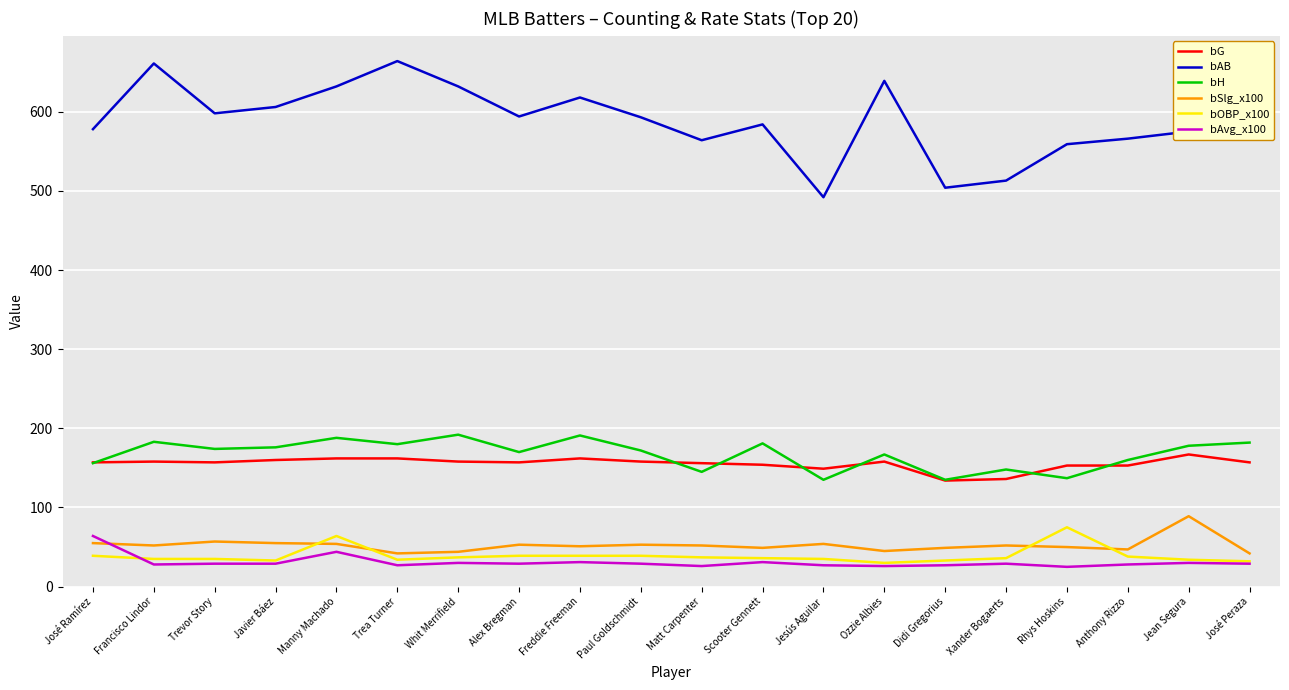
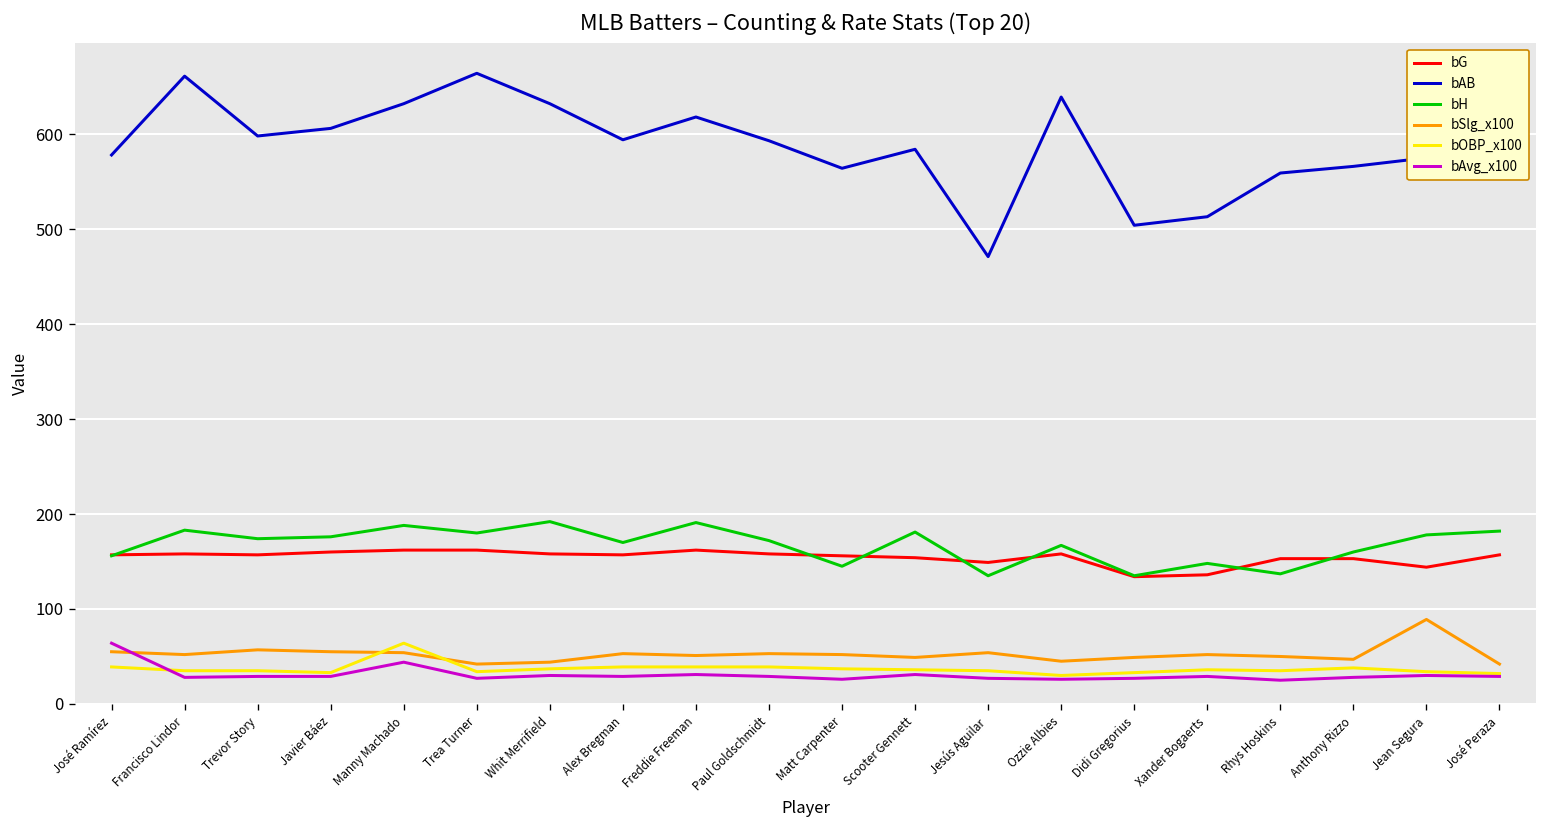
  {
    "bG": {
      "Francisco Lindor": 160,
      "Trevor Story": 160,
      "Javier Báez": 160,
      "Manny Machado": 160,
      "Trea Turner": 160,
      "Whit Merrifield": 160,
      "Alex Bregman": 160,
      "Freddie Freeman": 160,
      "Paul Goldschmidt": 160,
      "Matt Carpenter": 160,
      "Scooter Gennett": 150,
      "Jesús Aguilar": 150,
      "Ozzie Albies": 160,
      "Xander Bogaerts": 140,
      "Rhys Hoskins": 150,
      "Anthony Rizzo": 150,
-     "Jean Segura": 170,
+     "Jean Segura": 140,
      "José Peraza": 160
    },
    "bAB": {
      "José Ramírez": 580,
      "Francisco Lindor": 660,
      "Trevor Story": 600,
      "Javier Báez": 610,
      "Manny Machado": 630,
      "Trea Turner": 660,
      "Whit Merrifield": 630,
      "Alex Bregman": 590,
      "Freddie Freeman": 620,
      "Paul Goldschmidt": 590,
      "Matt Carpenter": 560,
      "Scooter Gennett": 580,
-     "Jesús Aguilar": 490,
+     "Jesús Aguilar": 470,
      "Ozzie Albies": 640,
      "Didi Gregorius": 500,
      "Xander Bogaerts": 510,
      "Rhys Hoskins": 560,
      "Anthony Rizzo": 570
    },
    "bH": {
      "Francisco Lindor": 180,
      "Trevor Story": 170,
      "Javier Báez": 180,
      "Manny Machado": 190,
      "Trea Turner": 180,
      "Whit Merrifield": 190,
      "Alex Bregman": 170,
      "Freddie Freeman": 190,
      "Paul Goldschmidt": 170,
      "Matt Carpenter": 150,
      "Scooter Gennett": 180,
      "Jesús Aguilar": 140,
      "Ozzie Albies": 170,
      "Xander Bogaerts": 150,
      "Rhys Hoskins": 140,
      "Anthony Rizzo": 160,
      "Jean Segura": 180,
      "José Peraza": 180
    },
    "bSlg_x100": {
      "José Ramírez": 60,
      "Francisco Lindor": 50,
      "Trevor Story": 60,
      "Javier Báez": 60,
      "Manny Machado": 50,
      "Trea Turner": 40,
      "Whit Merrifield": 40,
      "Alex Bregman": 50,
      "Freddie Freeman": 50,
      "Paul Goldschmidt": 50,
      "Matt Carpenter": 50,
      "Scooter Gennett": 50,
      "Jesús Aguilar": 50,
      "Ozzie Albies": 50,
      "Didi Gregorius": 50,
      "Xander Bogaerts": 50,
      "Rhys Hoskins": 50,
      "Anthony Rizzo": 50,
      "Jean Segura": 90,
      "José Peraza": 40
    },
    "bOBP_x100": {
      "José Ramírez": 40,
      "Francisco Lindor": 40,
      "Trevor Story": 40,
      "Javier Báez": 30,
      "Manny Machado": 60,
      "Trea Turner": 30,
      "Whit Merrifield": 40,
      "Alex Bregman": 40,
      "Freddie Freeman": 40,
      "Paul Goldschmidt": 40,
      "Matt Carpenter": 40,
      "Scooter Gennett": 40,
      "Jesús Aguilar": 40,
      "Ozzie Albies": 30,
      "Didi Gregorius": 30,
      "Xander Bogaerts": 40,
-     "Rhys Hoskins": 80,
+     "Rhys Hoskins": 40,
      "Anthony Rizzo": 40,
      "Jean Segura": 30
    },
    "bAvg_x100": {
      "José Ramírez": 60,
      "Francisco Lindor": 30,
      "Trevor Story": 30,
      "Javier Báez": 30,
      "Manny Machado": 40,
      "Trea Turner": 30,
      "Whit Merrifield": 30,
      "Alex Bregman": 30,
      "Freddie Freeman": 30,
      "Paul Goldschmidt": 30,
      "Matt Carpenter": 30,
      "Scooter Gennett": 30,
      "Jesús Aguilar": 30,
      "Ozzie Albies": 30,
      "Didi Gregorius": 30,
      "Xander Bogaerts": 30,
      "Rhys Hoskins": 30,
      "Anthony Rizzo": 30,
      "Jean Segura": 30
    }
  }
